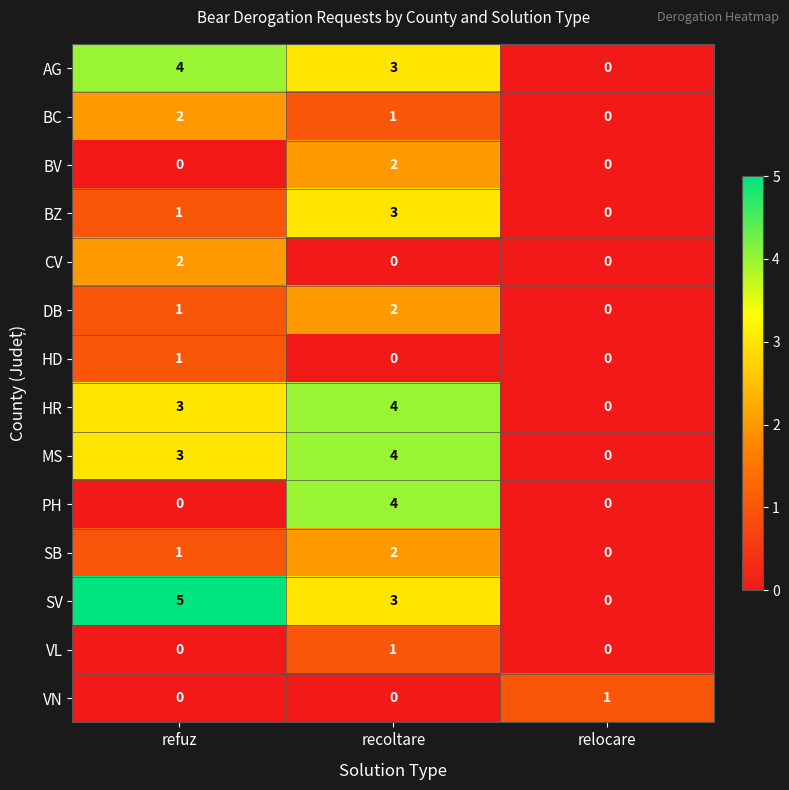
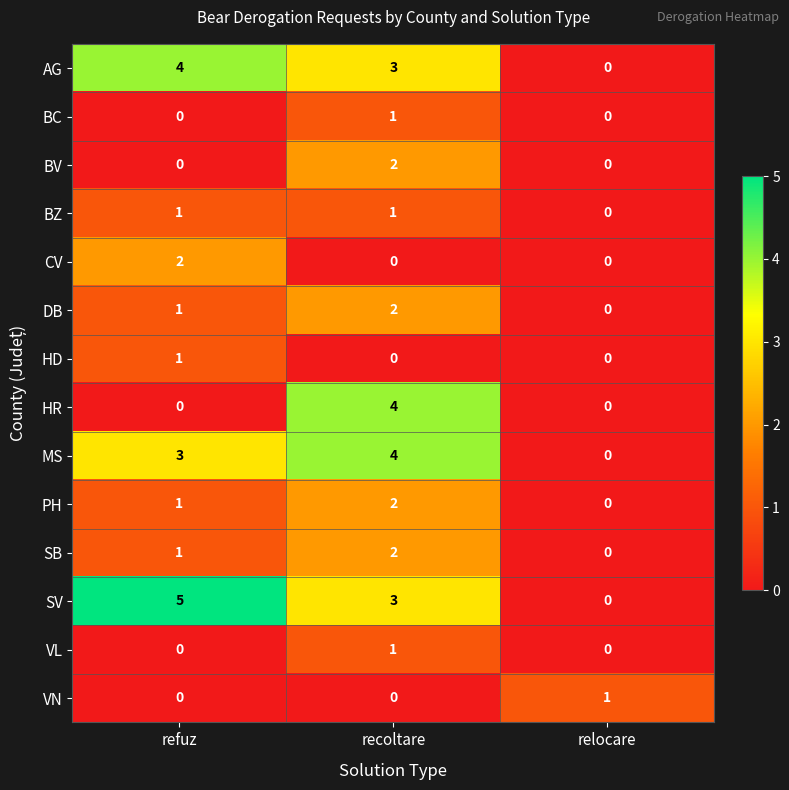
  {
    "AG": {
      "refuz": 4,
      "recoltare": 3,
      "relocare": 0
    },
    "BC": {
-     "refuz": 2,
+     "refuz": 0,
      "recoltare": 1,
      "relocare": 0
    },
    "BV": {
      "refuz": 0,
      "recoltare": 2,
      "relocare": 0
    },
    "BZ": {
      "refuz": 1,
-     "recoltare": 3,
+     "recoltare": 1,
      "relocare": 0
    },
    "CV": {
      "refuz": 2,
      "recoltare": 0,
      "relocare": 0
    },
    "DB": {
      "refuz": 1,
      "recoltare": 2,
      "relocare": 0
    },
    "HD": {
      "refuz": 1,
      "recoltare": 0,
      "relocare": 0
    },
    "HR": {
-     "refuz": 3,
+     "refuz": 0,
      "recoltare": 4,
      "relocare": 0
    },
    "MS": {
      "refuz": 3,
      "recoltare": 4,
      "relocare": 0
    },
    "PH": {
-     "refuz": 0,
-     "recoltare": 4,
+     "refuz": 1,
+     "recoltare": 2,
      "relocare": 0
    },
    "SB": {
      "refuz": 1,
      "recoltare": 2,
      "relocare": 0
    },
    "SV": {
      "refuz": 5,
      "recoltare": 3,
      "relocare": 0
    },
    "VL": {
      "refuz": 0,
      "recoltare": 1,
      "relocare": 0
    },
    "VN": {
      "refuz": 0,
      "recoltare": 0,
      "relocare": 1
    }
  }
